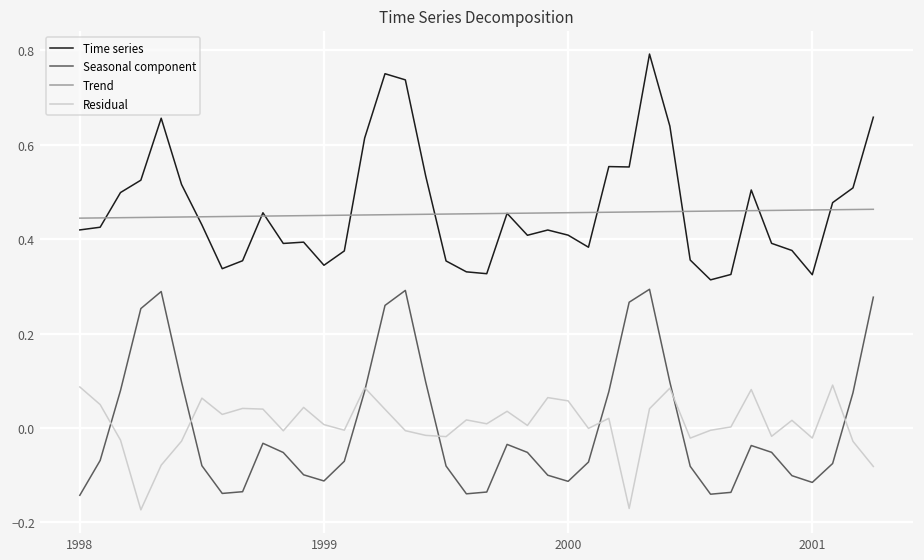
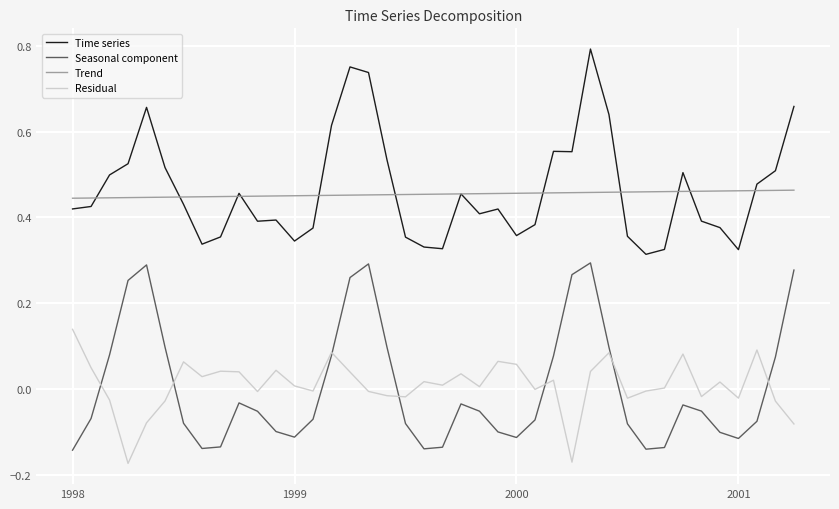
  {
    "Time series": {
      "1998": 0.42,
      "1999": 0.34,
-     "2000": 0.41,
+     "2000": 0.36,
      "2001": 0.32
    },
    "Seasonal component": {
      "1998": -0.14,
      "1999": -0.11,
      "2000": -0.11,
      "2001": -0.12
    },
    "Trend": {
      "1998": 0.44,
      "1999": 0.45,
      "2000": 0.46,
      "2001": 0.46
    },
    "Residual": {
-     "1998": 0.09,
+     "1998": 0.14,
      "1999": 0.01,
      "2000": 0.06,
      "2001": -0.02
    }
  }
